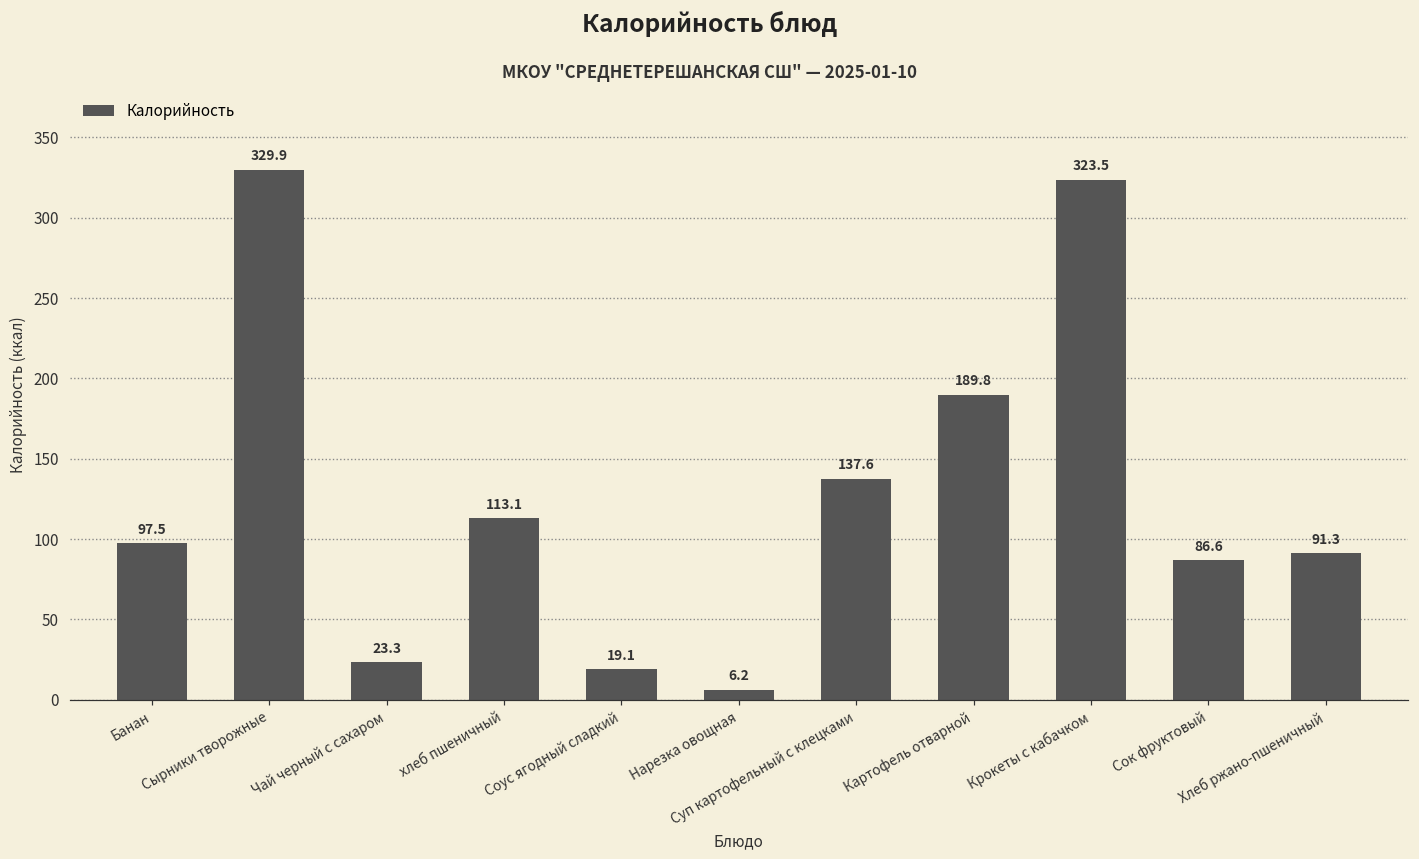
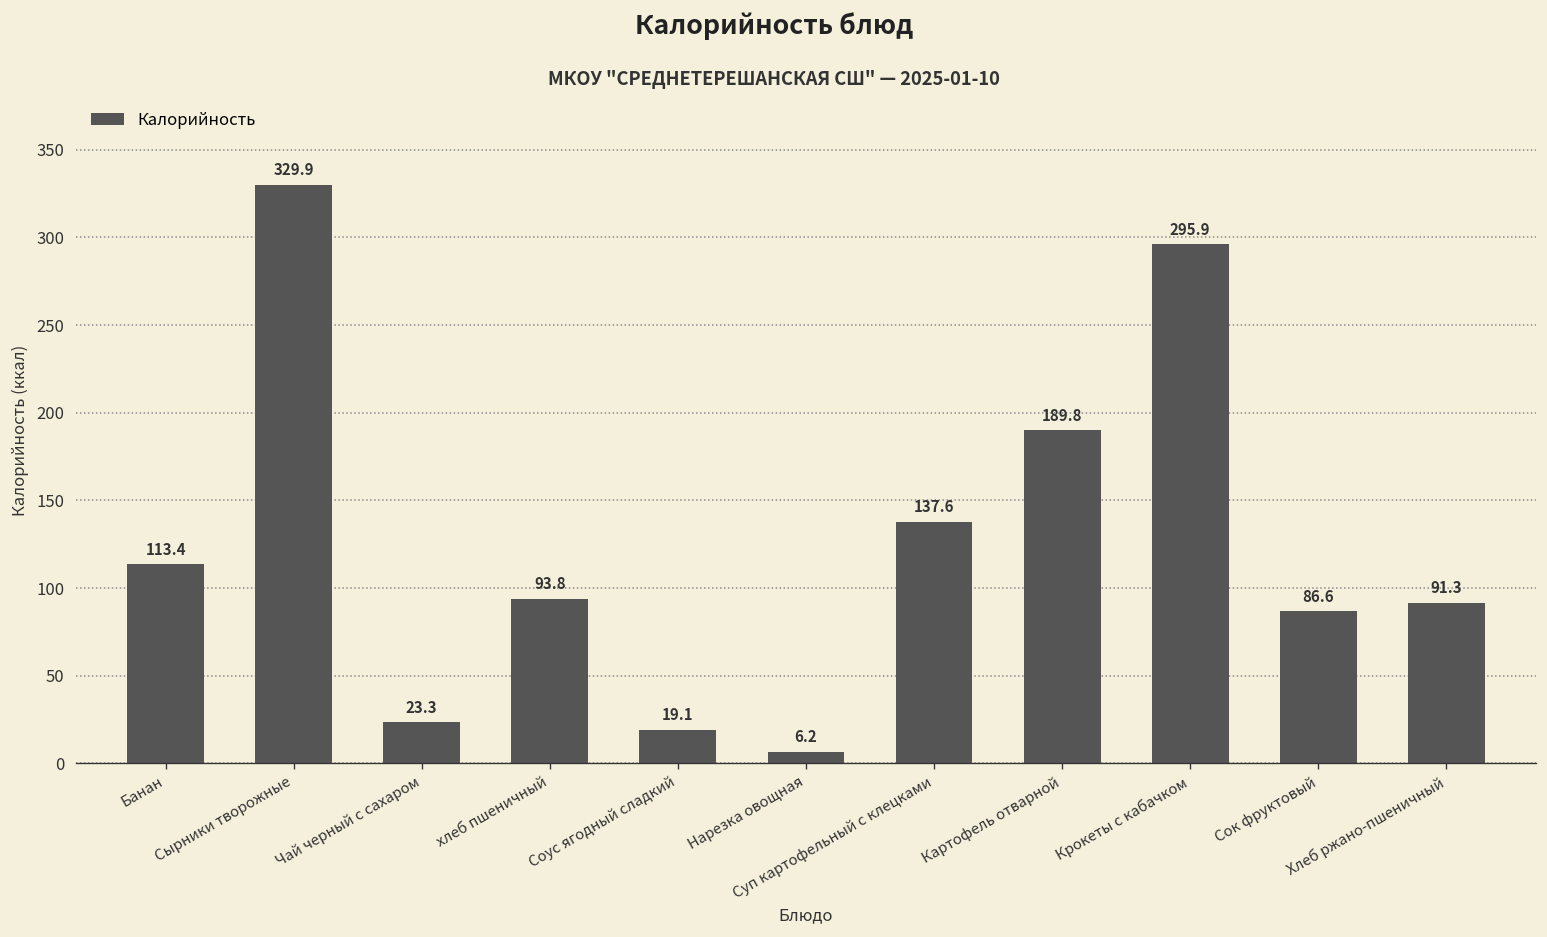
  {
-   "Банан": 97.5,
+   "Банан": 113.4,
    "Сырники творожные": 329.9,
    "Чай черный с сахаром": 23.3,
-   "хлеб пшеничный": 113.1,
+   "хлеб пшеничный": 93.8,
    "Соус ягодный сладкий": 19.1,
    "Нарезка овощная": 6.2,
    "Суп картофельный с клецками": 137.6,
    "Картофель отварной": 189.8,
-   "Крокеты с кабачком": 323.5,
+   "Крокеты с кабачком": 295.9,
    "Сок фруктовый": 86.6,
    "Хлеб ржано-пшеничный": 91.3
  }
